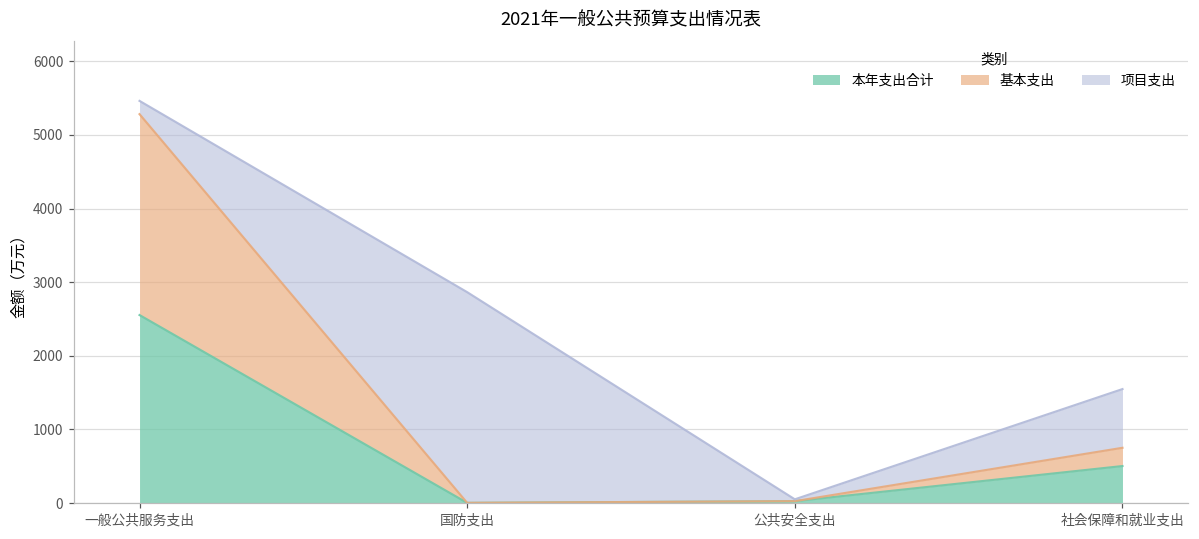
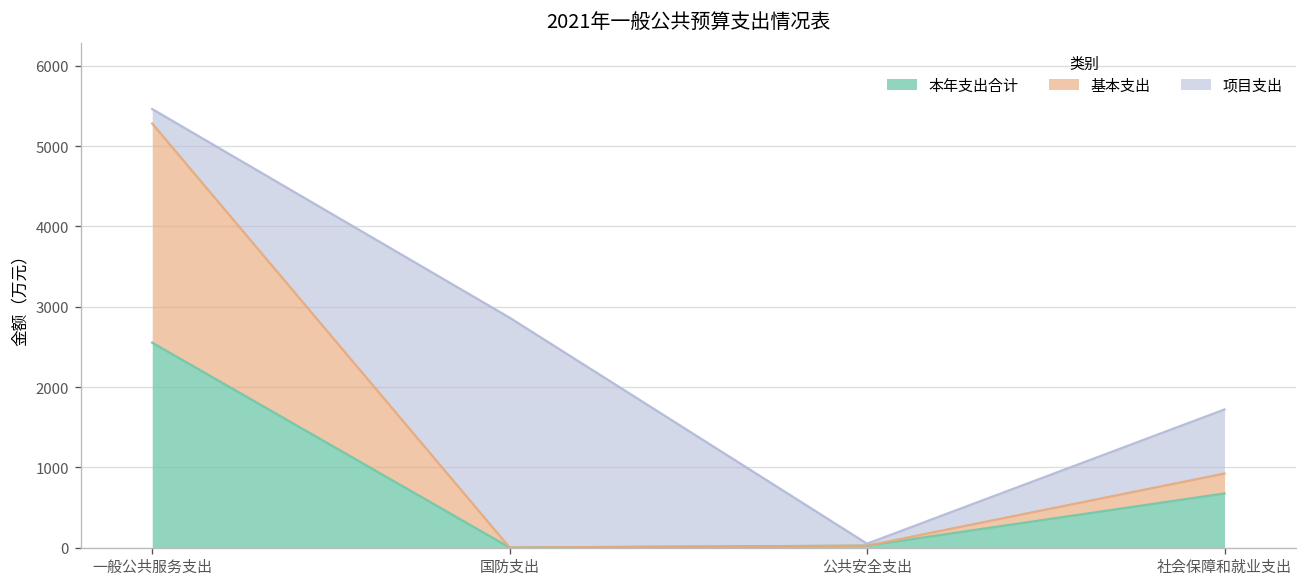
  {
    "本年支出合计": {
      "一般公共服务支出": 2600,
-     "社会保障和就业支出": 500
+     "社会保障和就业支出": 700
    },
    "基本支出": {
      "一般公共服务支出": 2700,
      "社会保障和就业支出": 200
    },
    "项目支出": {
      "一般公共服务支出": 200,
      "国防支出": 2900,
      "社会保障和就业支出": 800
    }
  }
